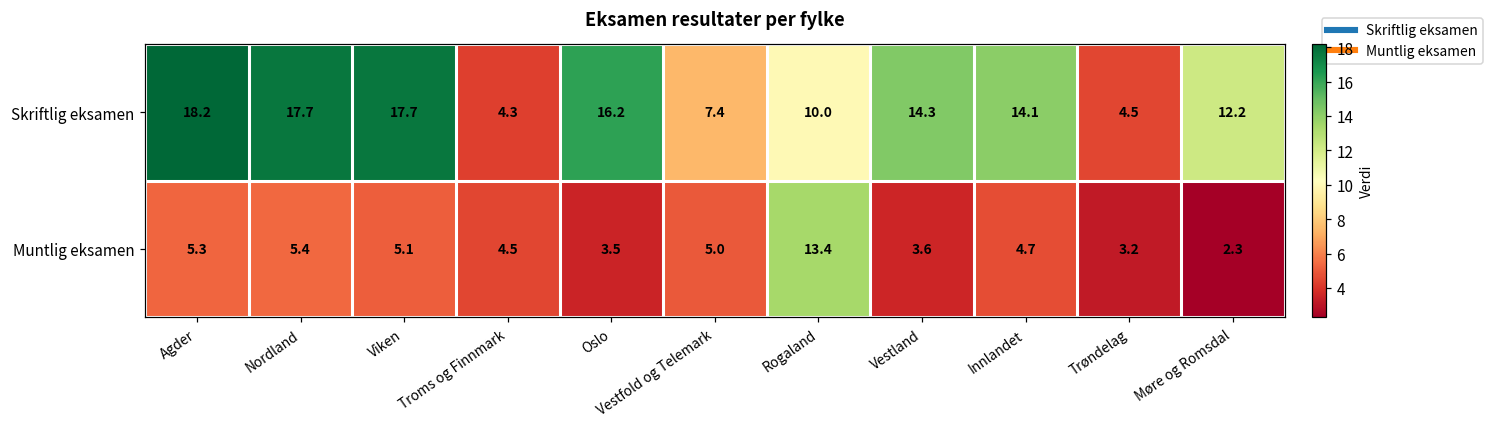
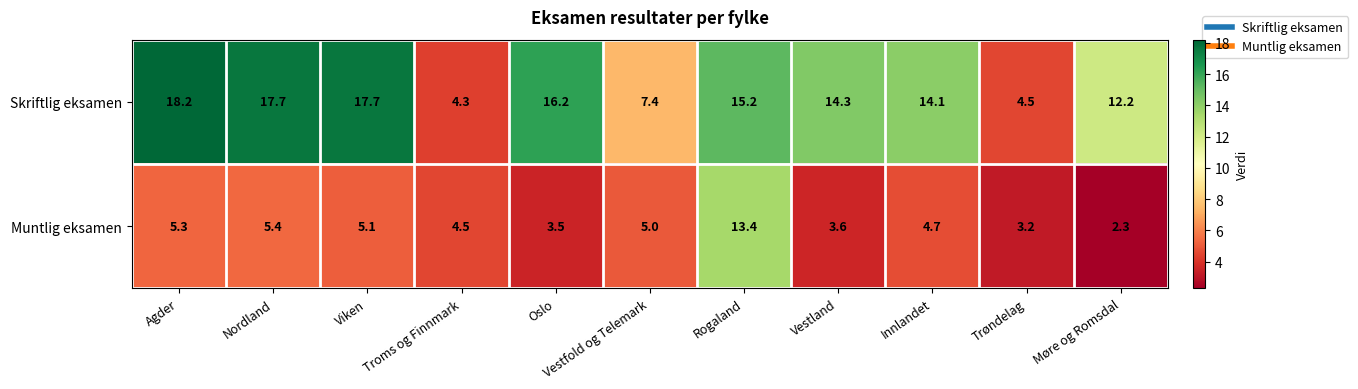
  {
    "Skriftlig eksamen": {
      "Agder": 18.2,
      "Nordland": 17.7,
      "Viken": 17.7,
      "Troms og Finnmark": 4.3,
      "Oslo": 16.2,
      "Vestfold og Telemark": 7.4,
-     "Rogaland": 10.0,
+     "Rogaland": 15.2,
      "Vestland": 14.3,
      "Innlandet": 14.1,
      "Trøndelag": 4.5,
      "Møre og Romsdal": 12.2
    },
    "Muntlig eksamen": {
      "Agder": 5.3,
      "Nordland": 5.4,
      "Viken": 5.1,
      "Troms og Finnmark": 4.5,
      "Oslo": 3.5,
      "Vestfold og Telemark": 5.0,
      "Rogaland": 13.4,
      "Vestland": 3.6,
      "Innlandet": 4.7,
      "Trøndelag": 3.2,
      "Møre og Romsdal": 2.3
    }
  }
